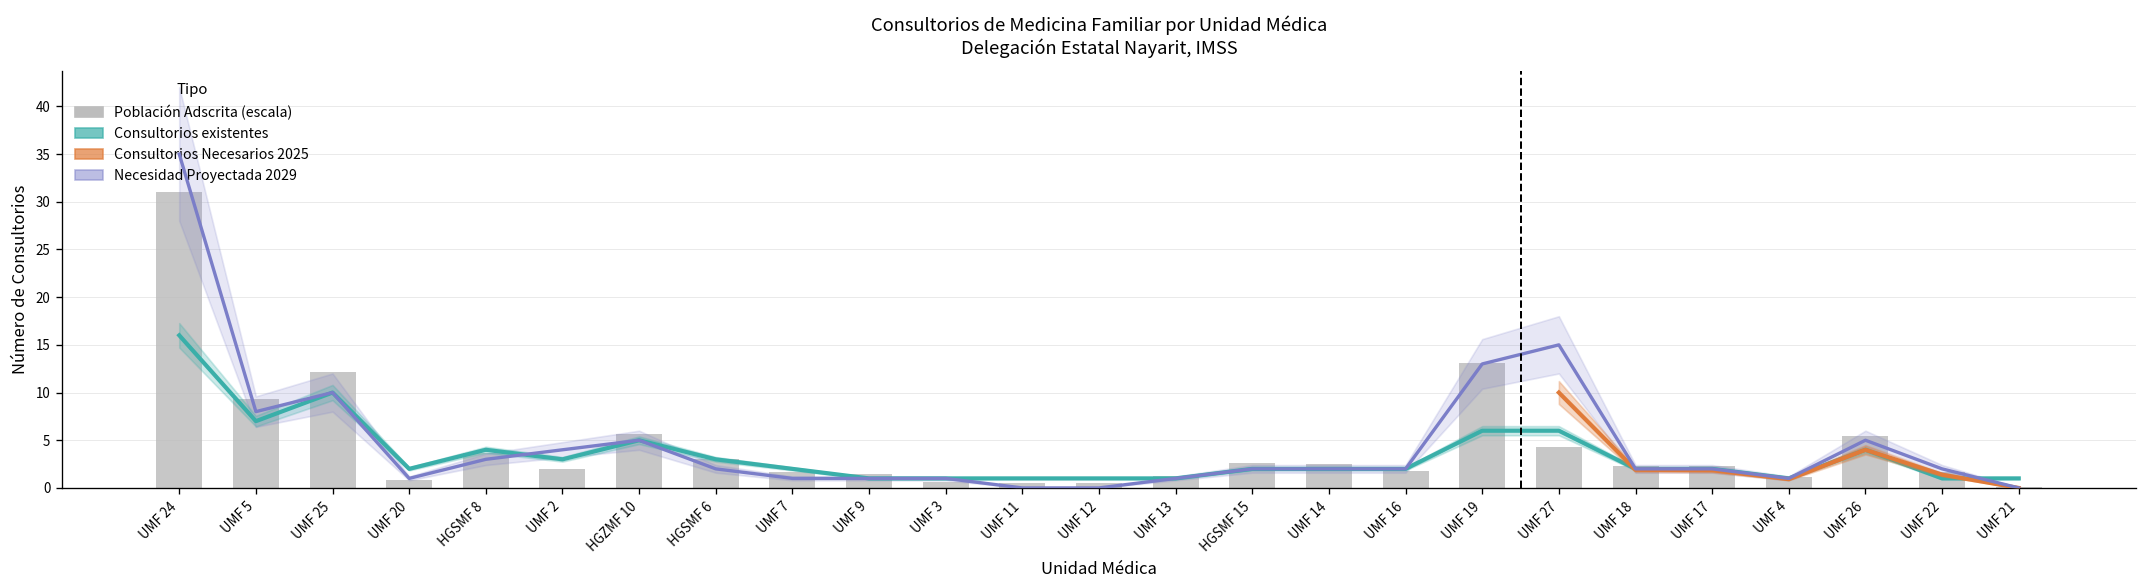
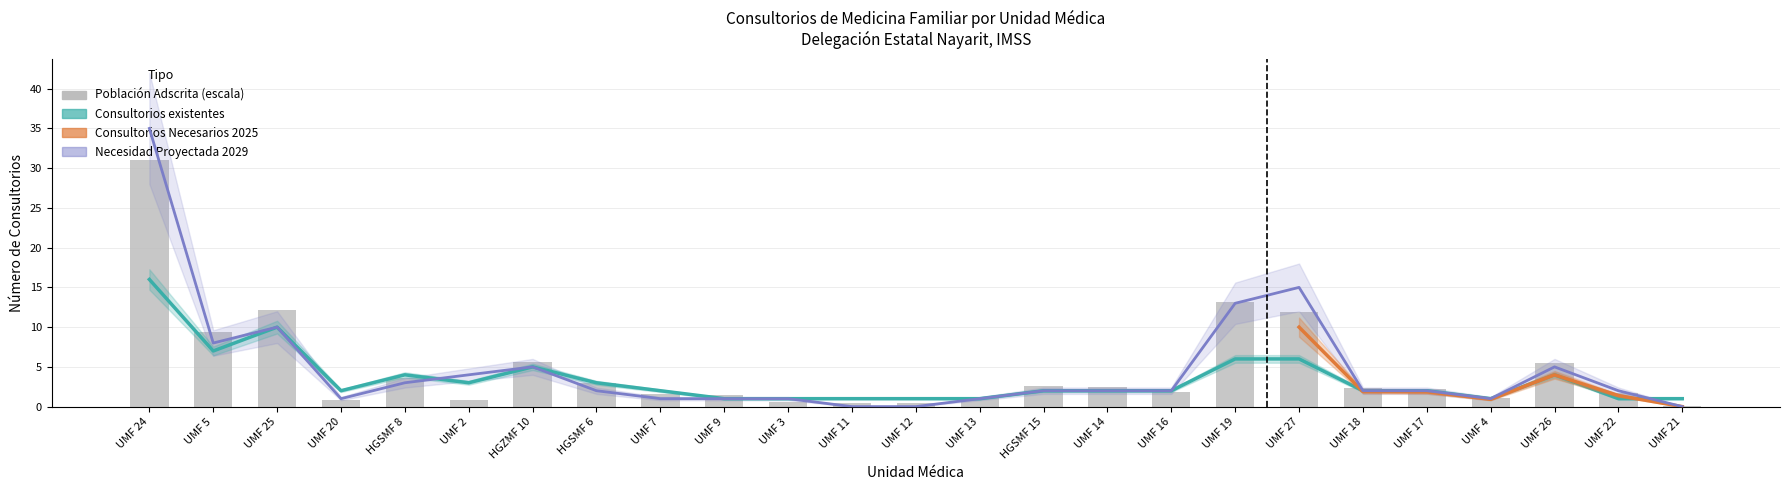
  {
    "Población Adscrita (escala)": {
      "UMF 24": 31,
      "UMF 5": 9,
      "UMF 25": 12,
      "UMF 20": 1,
      "HGSMF 8": 4,
-     "UMF 2": 2,
+     "UMF 2": 1,
      "HGZMF 10": 6,
      "HGSMF 6": 3,
      "UMF 7": 2,
      "UMF 9": 1,
      "UMF 3": 1,
      "UMF 11": 1,
      "UMF 12": 1,
      "UMF 13": 1,
      "HGSMF 15": 3,
      "UMF 14": 2,
      "UMF 16": 2,
      "UMF 19": 13,
-     "UMF 27": 4,
+     "UMF 27": 12,
      "UMF 18": 2,
      "UMF 17": 2,
      "UMF 4": 1,
      "UMF 26": 5,
      "UMF 22": 2
    }
  }
